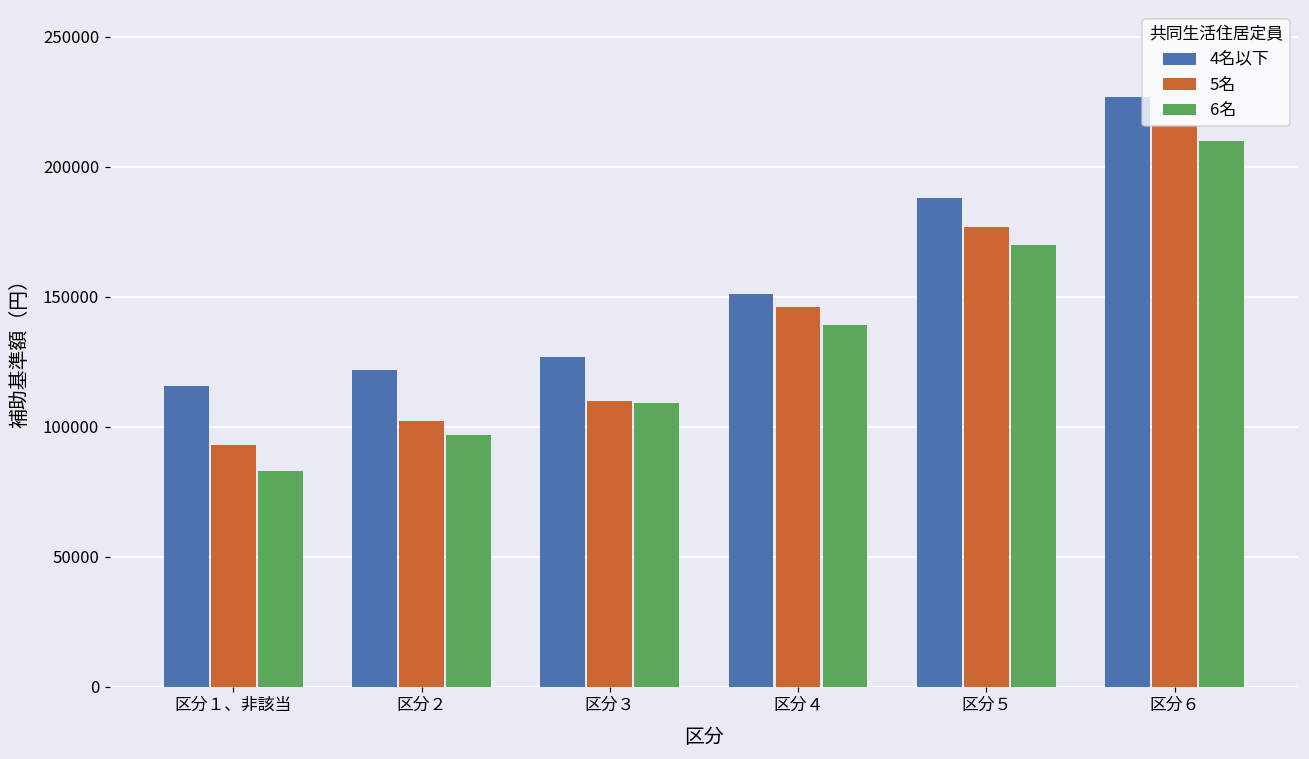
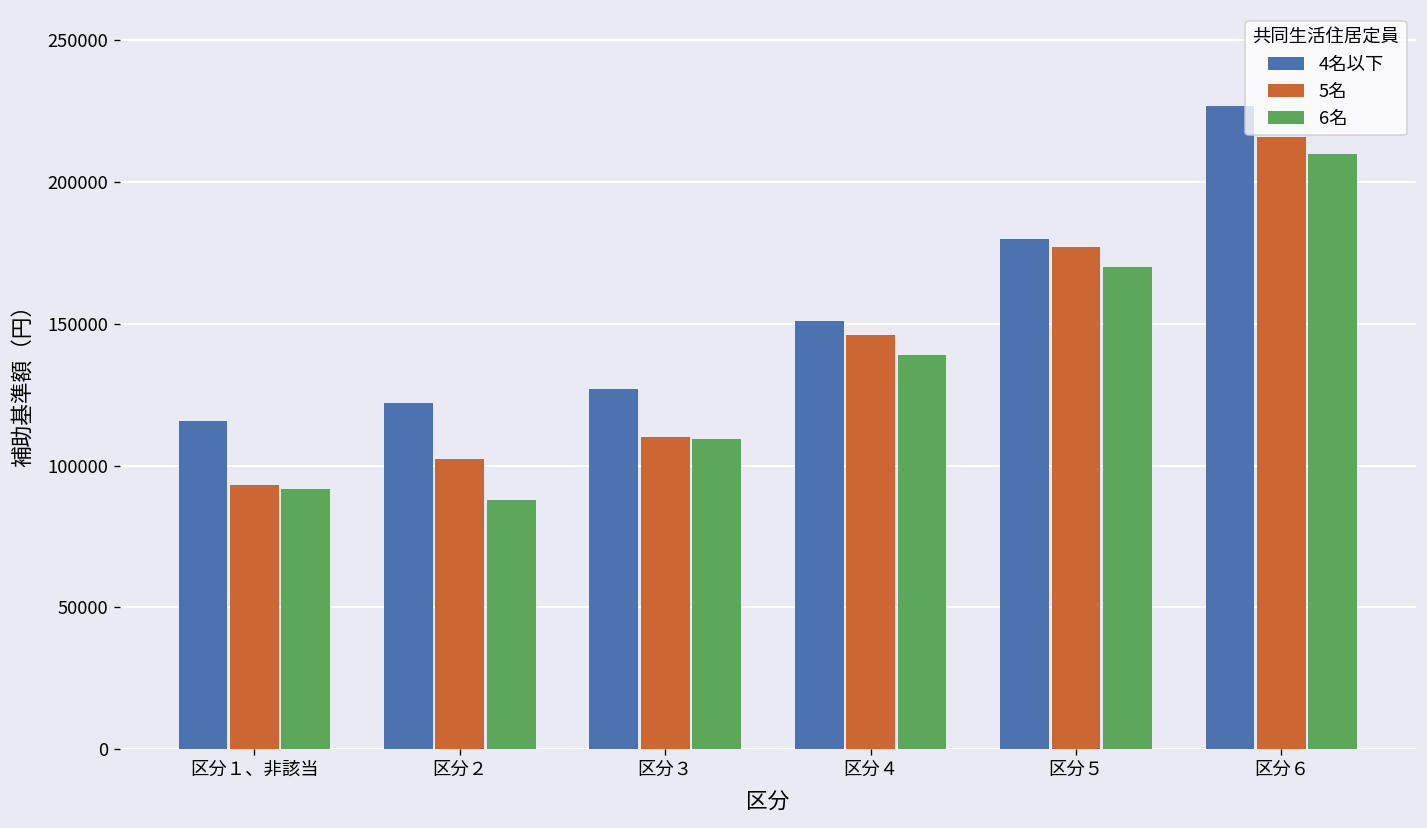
  {
    "4名以下": {
      "区分１、非該当": 116000,
      "区分２": 122000,
      "区分３": 127000,
      "区分４": 151000,
-     "区分５": 188000,
+     "区分５": 180000,
      "区分６": 227000
    },
    "5名": {
      "区分１、非該当": 93000,
      "区分２": 102000,
      "区分３": 110000,
      "区分４": 146000,
      "区分５": 177000
    },
    "6名": {
-     "区分１、非該当": 83000,
-     "区分２": 97000,
+     "区分１、非該当": 92000,
+     "区分２": 88000,
      "区分３": 109000,
      "区分４": 139000,
      "区分５": 170000,
      "区分６": 210000
    }
  }
